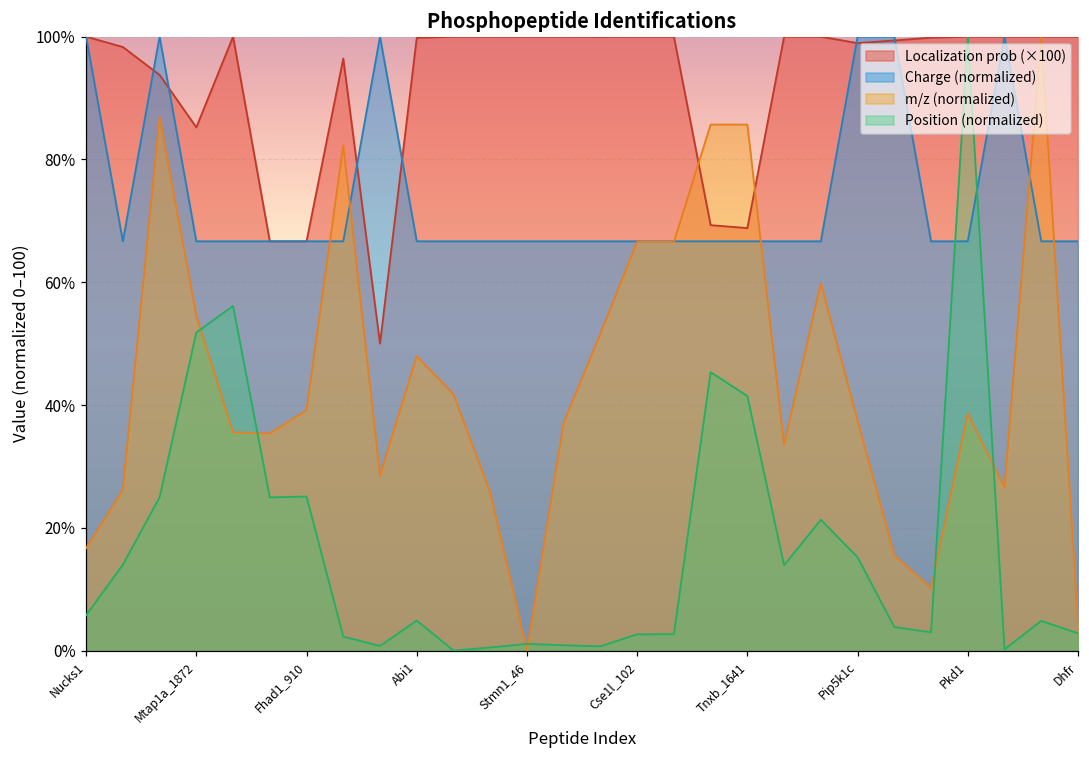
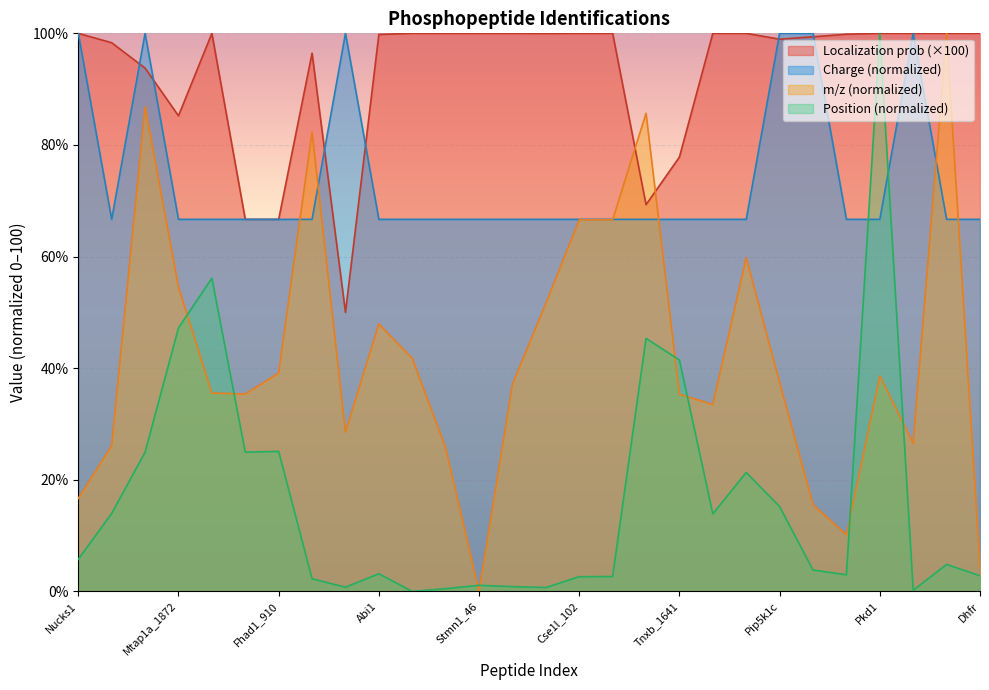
  {
    "Localization prob (×100)": {
      "Mtap1a_1872": "85%",
      "Abi1": "100%",
      "Stmn1_46": "100%",
      "Cse1l_102": "100%",
-     "Tnxb_1641": "69%",
+     "Tnxb_1641": "78%",
      "Pip5k1c": "99%",
      "Dhfr": "100%"
    },
    "Charge (normalized)": {
      "Mtap1a_1872": "67%",
      "Abi1": "67%",
      "Stmn1_46": "67%",
      "Tnxb_1641": "67%",
      "Pip5k1c": "100%",
      "Pkd1": "67%",
      "Dhfr": "67%"
    },
    "m/z (normalized)": {
      "Nucks1": "17%",
      "Mtap1a_1872": "55%",
      "Fhad1_910": "39%",
      "Abi1": "48%",
      "Stmn1_46": "0%",
-     "Tnxb_1641": "86%",
+     "Tnxb_1641": "35%",
      "Pip5k1c": "37%",
      "Pkd1": "39%",
      "Dhfr": "4%"
    },
    "Position (normalized)": {
      "Nucks1": "6%",
-     "Mtap1a_1872": "52%",
+     "Mtap1a_1872": "47%",
      "Fhad1_910": "25%",
-     "Abi1": "5%",
+     "Abi1": "3%",
      "Stmn1_46": "1%",
      "Cse1l_102": "3%",
      "Tnxb_1641": "41%",
      "Pip5k1c": "15%",
      "Dhfr": "3%"
    }
  }
